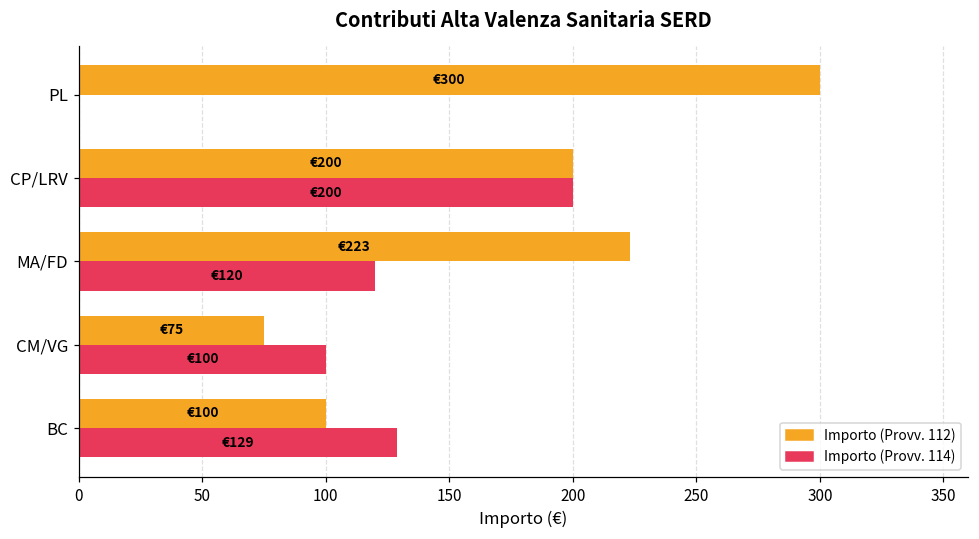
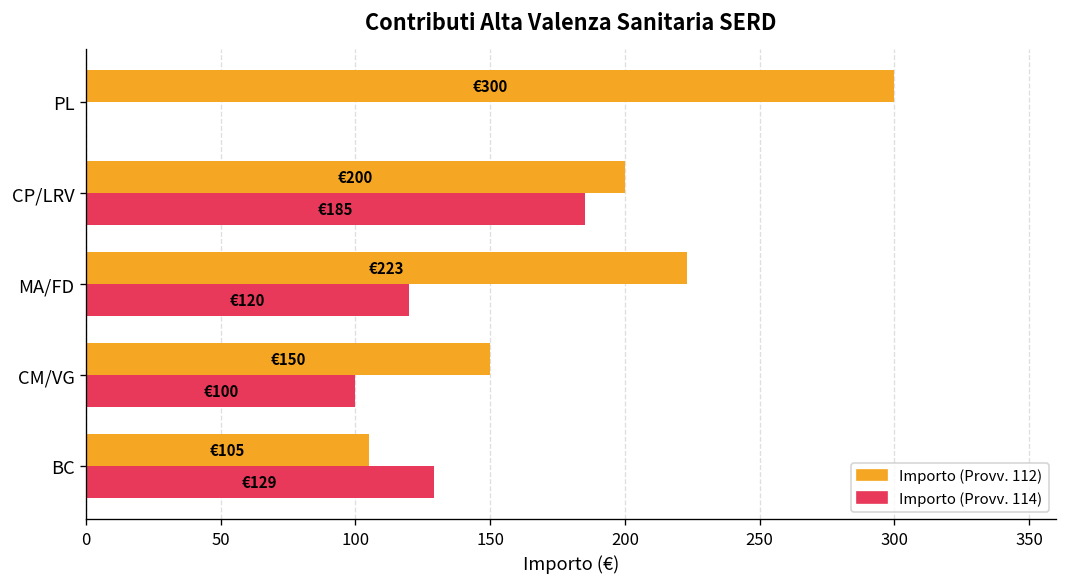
  {
    "Importo (Provv. 112)": {
      "PL": "€300",
      "CP/LRV": "€200",
      "MA/FD": "€223",
-     "CM/VG": "€75",
-     "BC": "€100"
+     "CM/VG": "€150",
+     "BC": "€105"
    },
    "Importo (Provv. 114)": {
-     "CP/LRV": "€200",
+     "CP/LRV": "€185",
      "MA/FD": "€120",
      "CM/VG": "€100",
      "BC": "€129"
    }
  }
